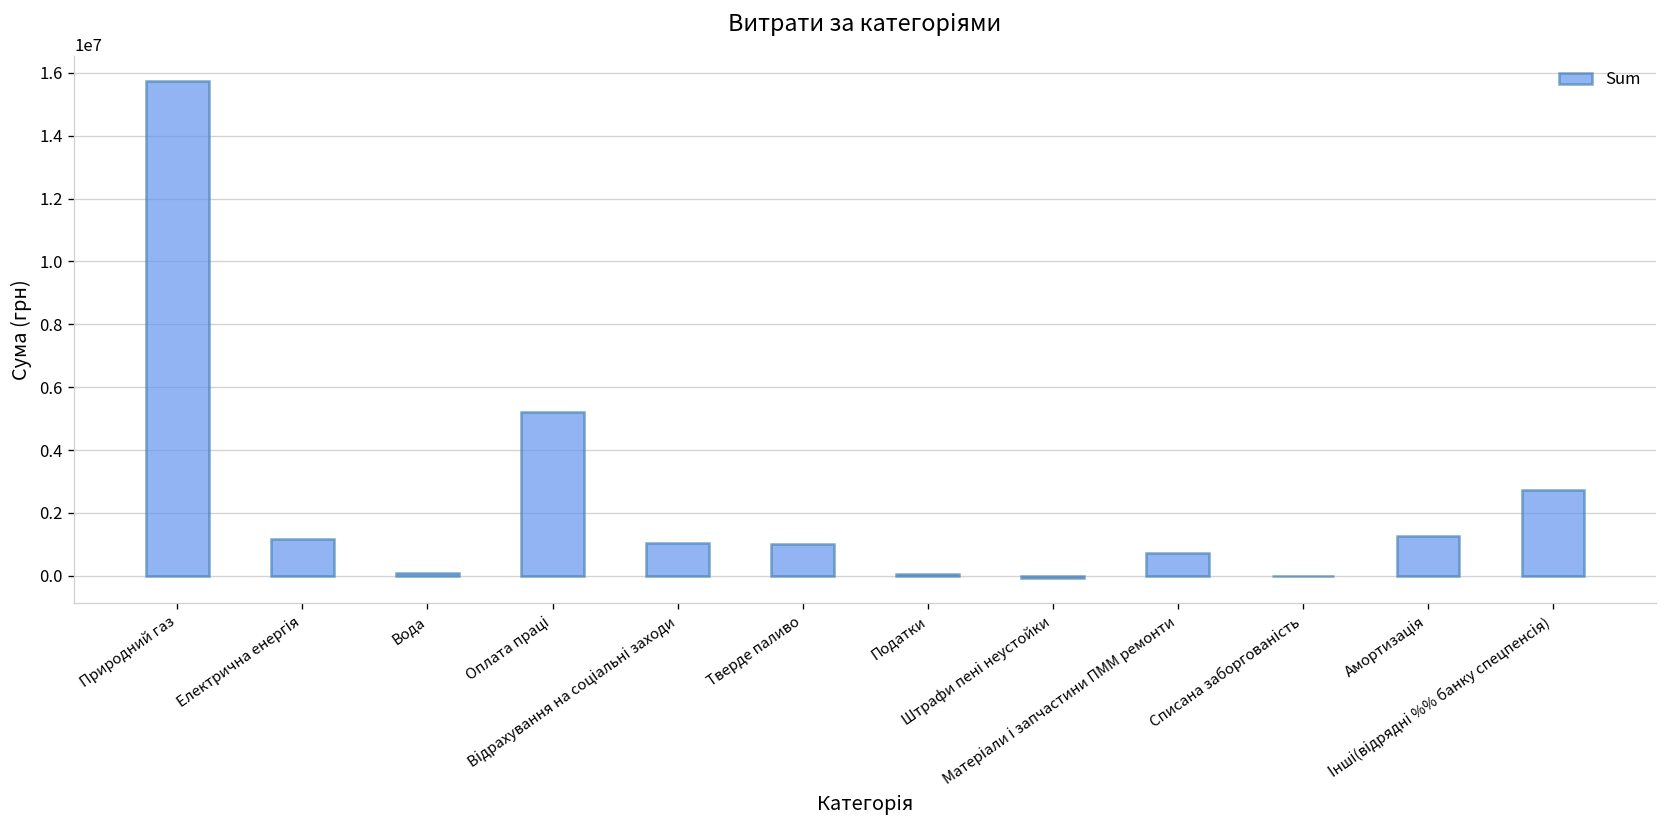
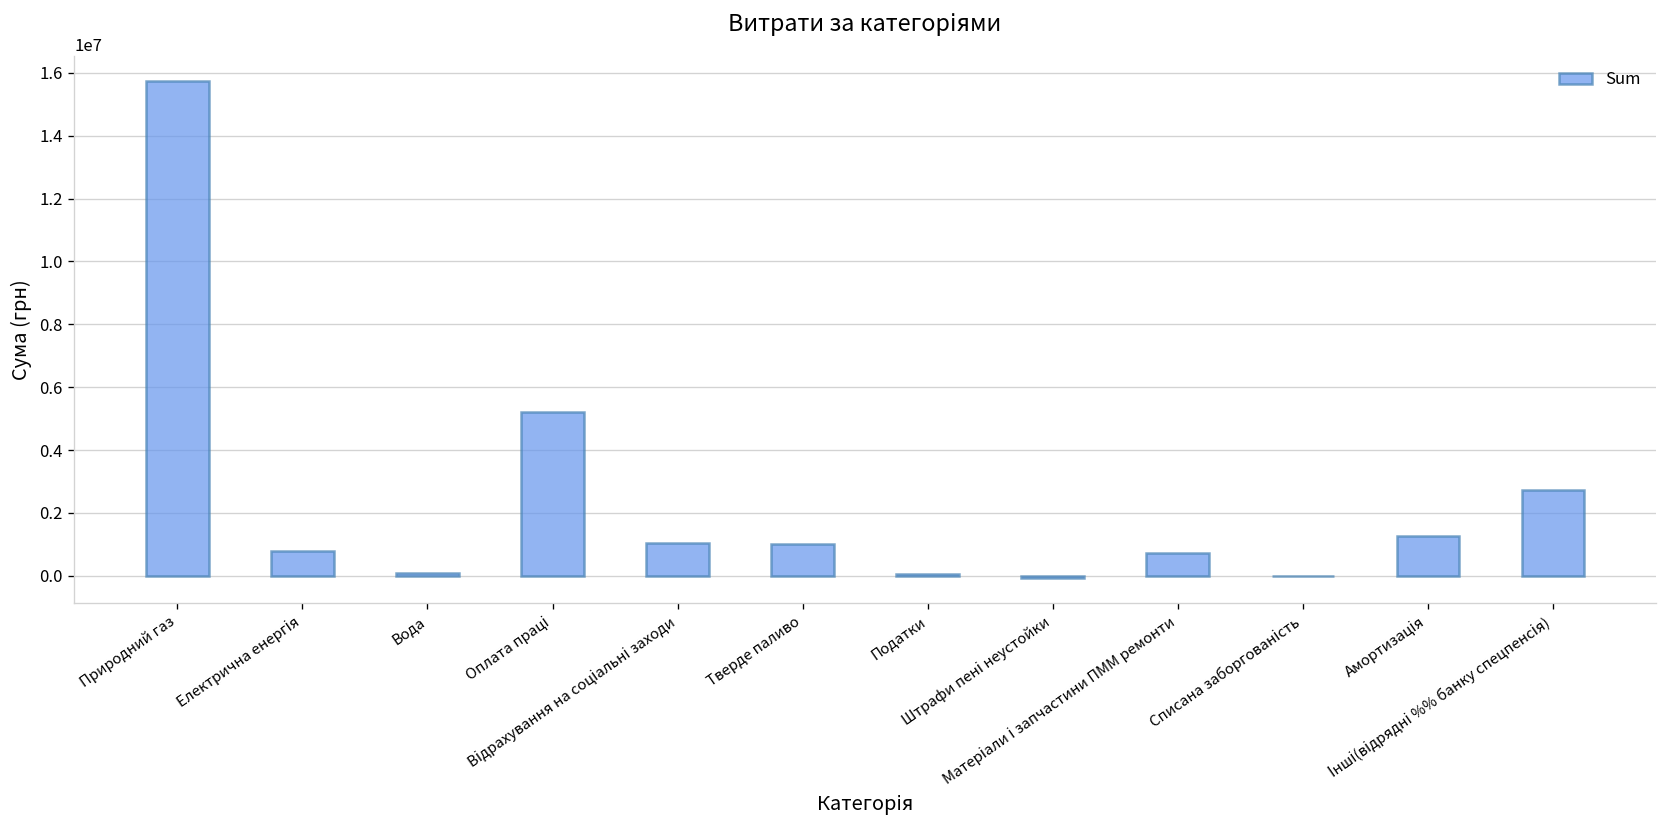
  {
    "Природний газ": 15700000,
-   "Електрична енергія": 1200000,
+   "Електрична енергія": 800000,
    "Оплата праці": 5200000,
    "Відрахування на соціальні заходи": 1000000,
    "Тверде паливо": 1000000,
    "Матеріали і запчастини ПММ ремонти": 700000,
    "Списана заборгованість": 0,
    "Амортизація": 1300000,
    "Інші(відрядні %% банку спецпенсія)": 2700000
  }
